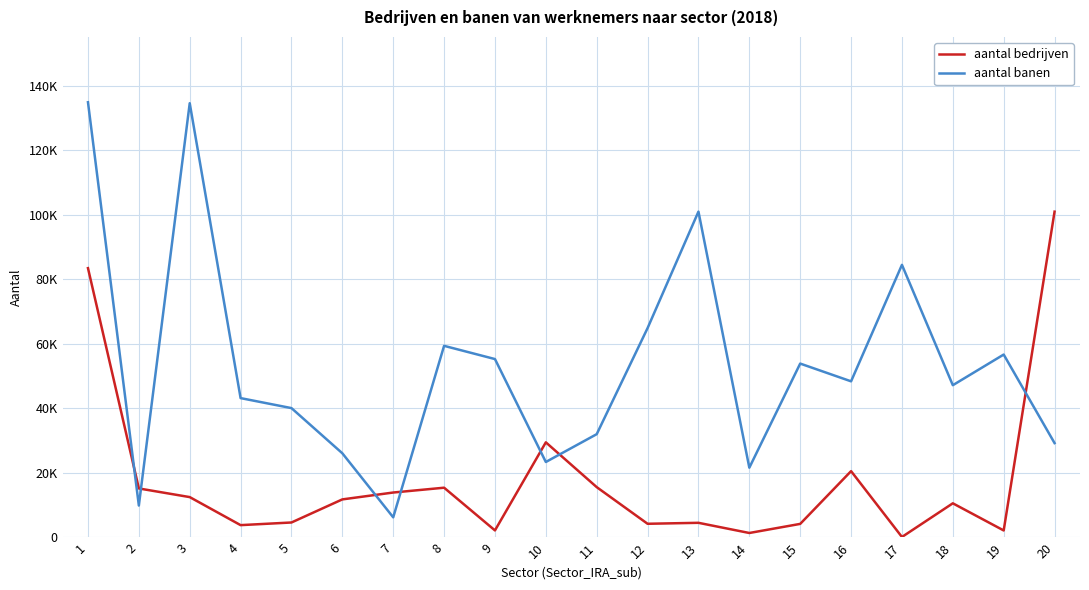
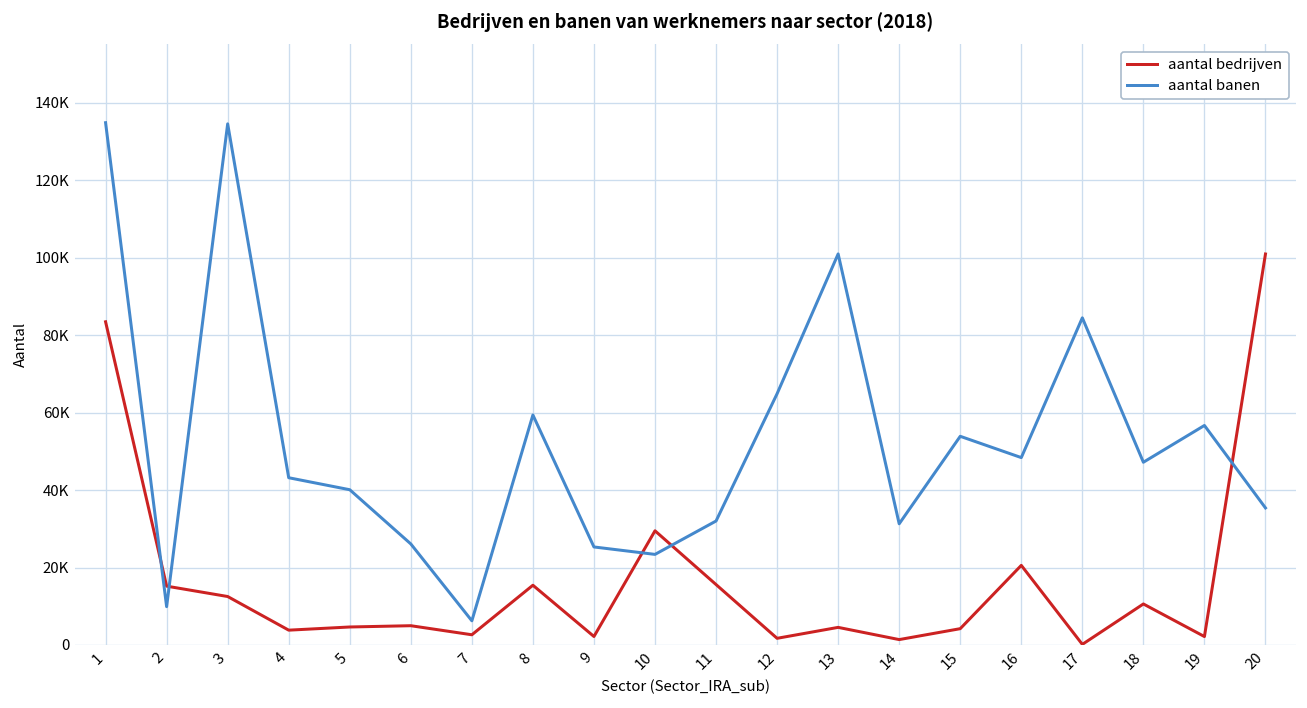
  {
    "aantal bedrijven": {
      "1": 83000,
      "2": 15000,
      "3": 13000,
      "4": 4000,
      "5": 5000,
-     "6": 12000,
-     "7": 14000,
+     "6": 5000,
+     "7": 3000,
      "8": 15000,
      "9": 2000,
      "10": 29000,
      "11": 16000,
-     "12": 4000,
+     "12": 2000,
      "13": 5000,
      "14": 1000,
      "15": 4000,
      "16": 21000,
      "17": 0,
      "18": 11000,
      "19": 2000,
      "20": 101000
    },
    "aantal banen": {
      "1": 135000,
      "2": 10000,
      "3": 135000,
      "4": 43000,
      "5": 40000,
      "6": 26000,
      "7": 6000,
      "8": 59000,
-     "9": 55000,
+     "9": 25000,
      "10": 23000,
      "11": 32000,
      "12": 65000,
      "13": 101000,
-     "14": 22000,
+     "14": 31000,
      "15": 54000,
      "16": 48000,
      "17": 85000,
      "18": 47000,
      "19": 57000,
-     "20": 29000
+     "20": 35000
    }
  }
